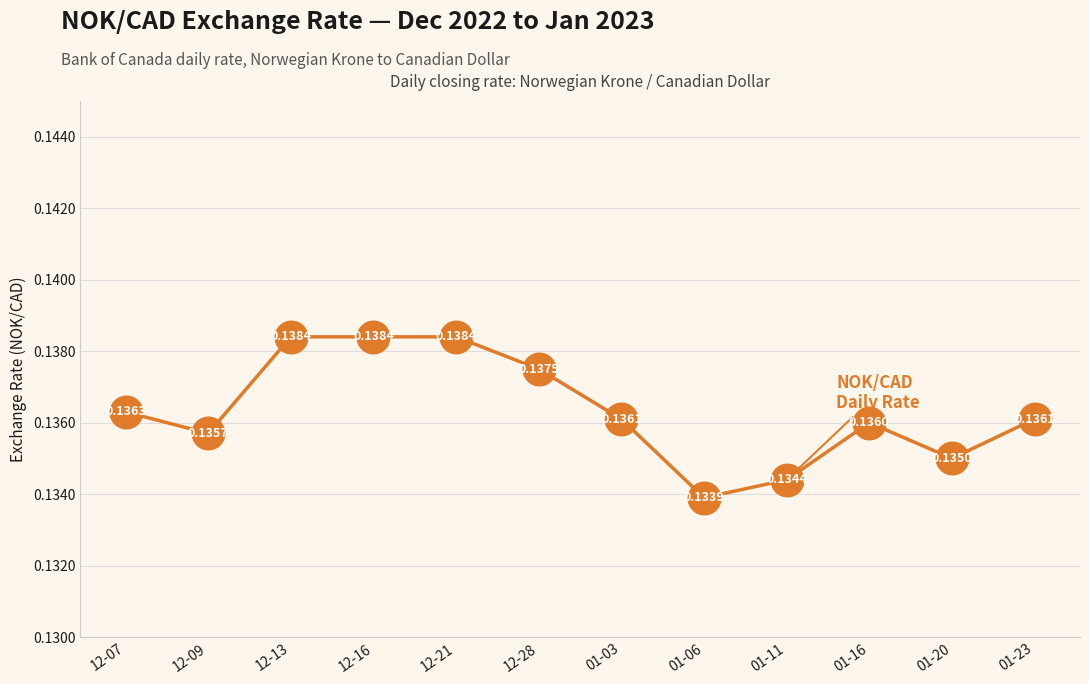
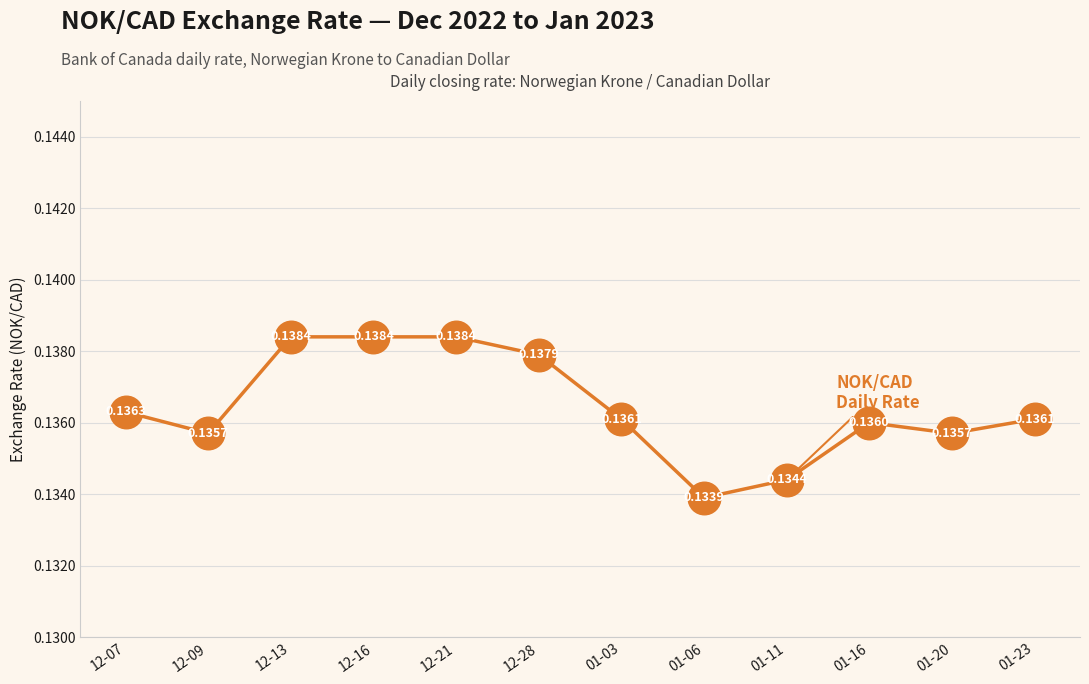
  {
-   "12-28": 0.1375,
-   "01-20": 0.1350
+   "12-28": 0.1379,
+   "01-20": 0.1357
  }
